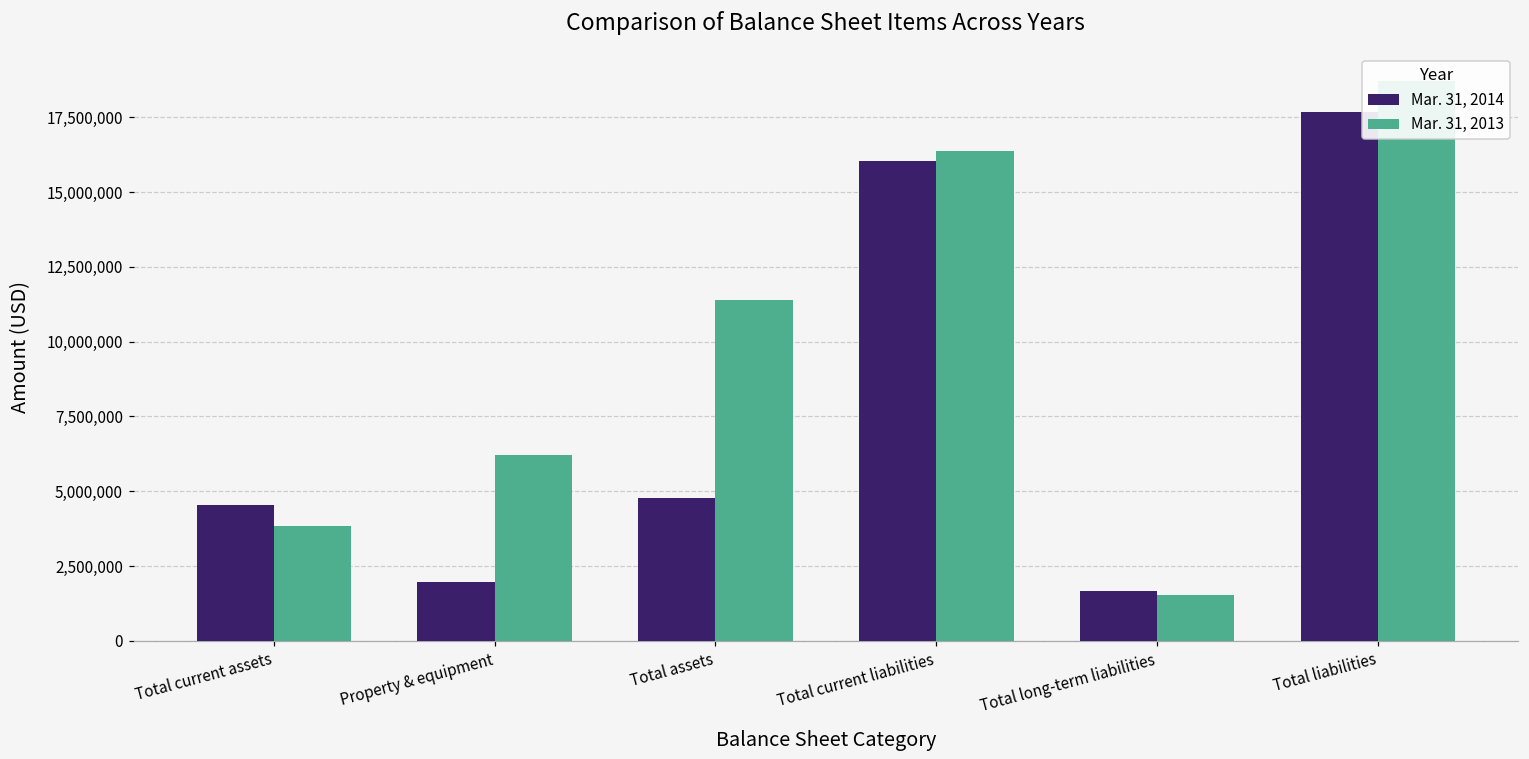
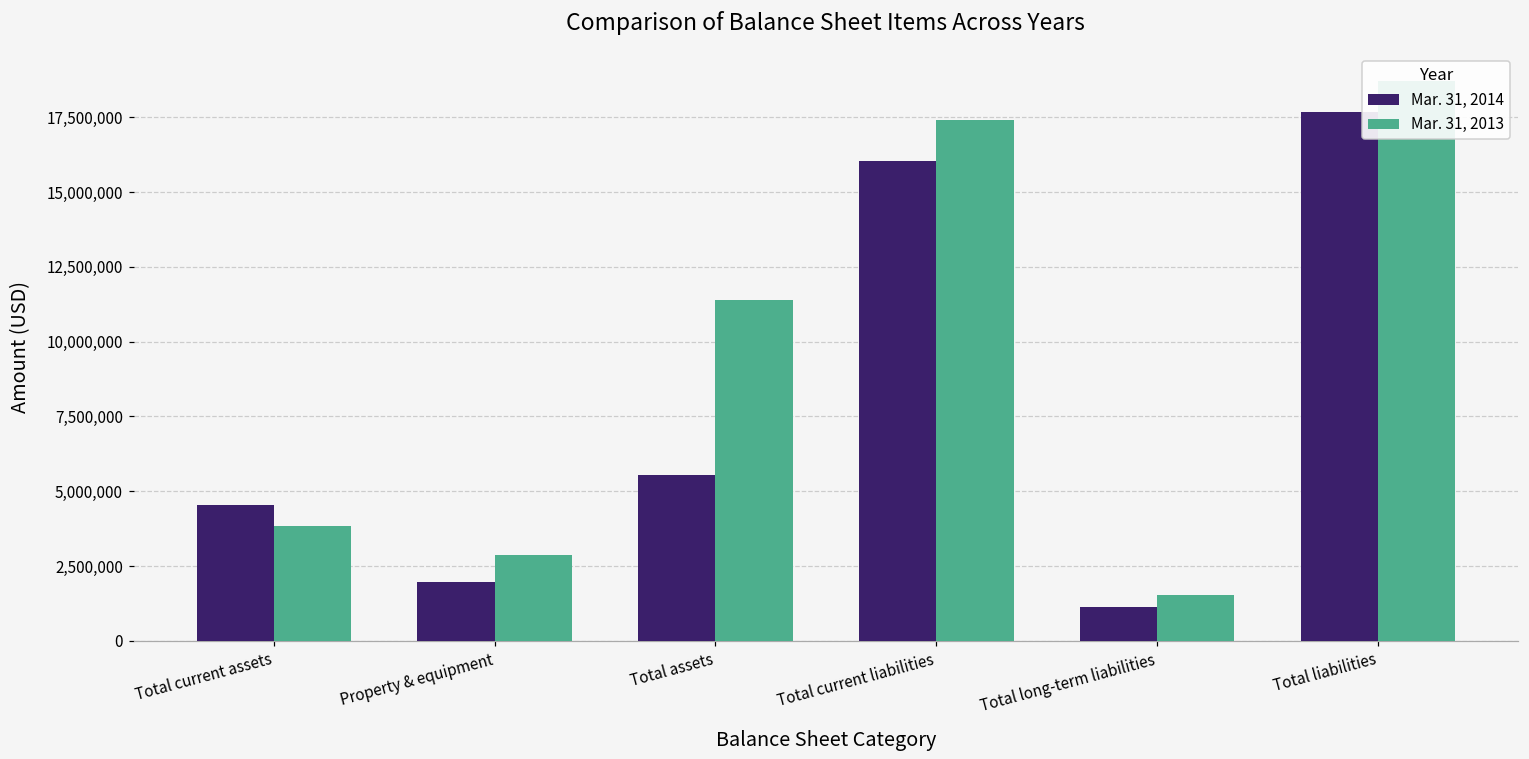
  {
    "Mar. 31, 2014": {
      "Total current assets": "4,600,000",
      "Property & equipment": "2,000,000",
-     "Total assets": "4,800,000",
+     "Total assets": "5,500,000",
      "Total current liabilities": "16,000,000",
-     "Total long-term liabilities": "1,700,000",
+     "Total long-term liabilities": "1,100,000",
      "Total liabilities": "17,700,000"
    },
    "Mar. 31, 2013": {
      "Total current assets": "3,800,000",
-     "Property & equipment": "6,200,000",
+     "Property & equipment": "2,900,000",
      "Total assets": "11,400,000",
-     "Total current liabilities": "16,400,000",
+     "Total current liabilities": "17,400,000",
      "Total long-term liabilities": "1,500,000"
    }
  }
